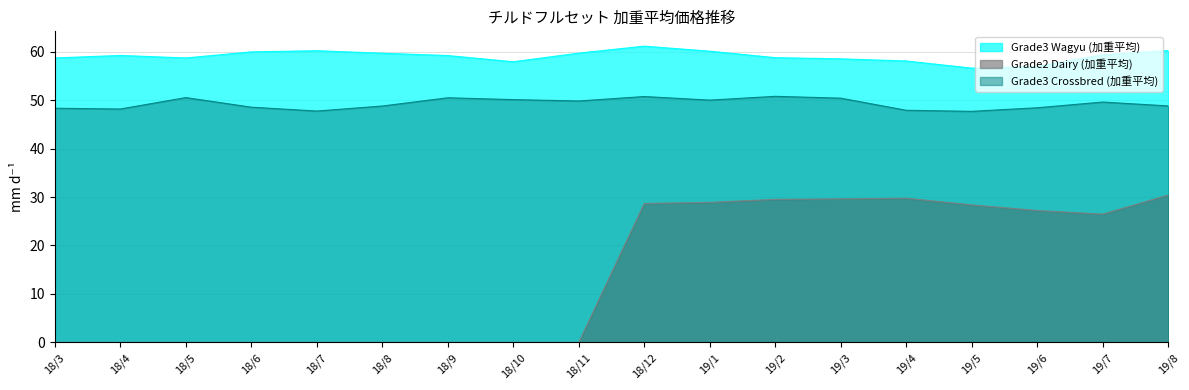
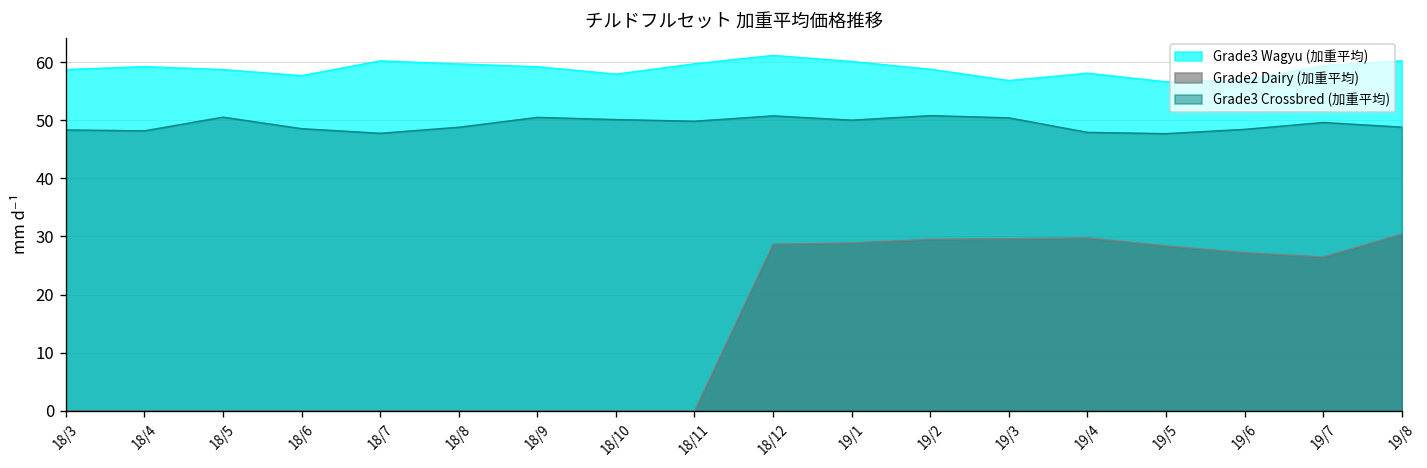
  {
    "Grade3 Wagyu (加重平均)": {
      "18/3": 59,
      "18/4": 59,
      "18/5": 59,
-     "18/6": 60,
+     "18/6": 58,
      "18/7": 60,
      "18/8": 60,
      "18/9": 59,
      "18/10": 58,
      "18/11": 60,
      "18/12": 61,
      "19/1": 60,
      "19/2": 59,
-     "19/3": 59,
+     "19/3": 57,
      "19/4": 58,
      "19/5": 57,
      "19/8": 60
    },
    "Grade2 Dairy (加重平均)": {
      "18/3": 0,
      "18/4": 0,
      "18/5": 0,
      "18/6": 0,
      "18/7": 0,
      "18/8": 0,
      "18/9": 0,
      "18/10": 0,
      "18/11": 0,
      "18/12": 29,
      "19/1": 29,
      "19/2": 30,
      "19/3": 30,
      "19/4": 30,
      "19/5": 28,
      "19/6": 27,
      "19/7": 26,
      "19/8": 30
    },
    "Grade3 Crossbred (加重平均)": {
      "18/3": 48,
      "18/4": 48,
      "18/5": 51,
      "18/6": 49,
      "18/7": 48,
      "18/8": 49,
      "18/9": 51,
      "18/10": 50,
      "18/11": 50,
      "18/12": 51,
      "19/1": 50,
      "19/2": 51,
      "19/3": 50,
      "19/4": 48,
      "19/5": 48,
      "19/6": 48,
      "19/7": 50,
      "19/8": 49
    }
  }
